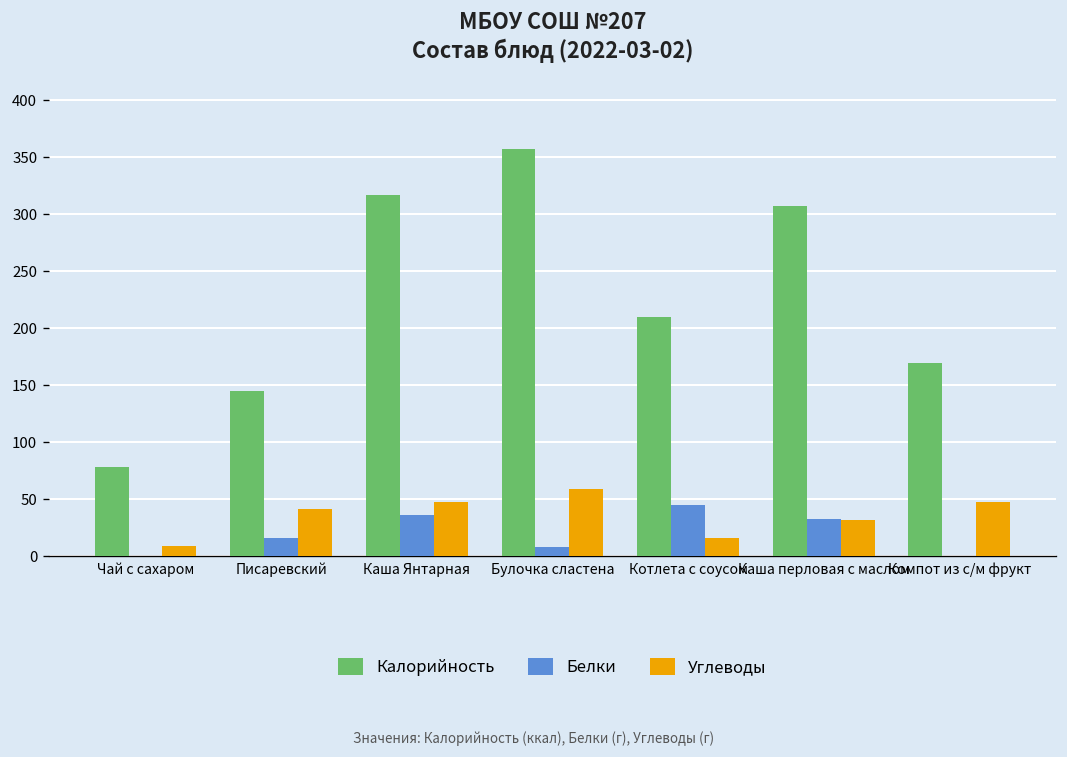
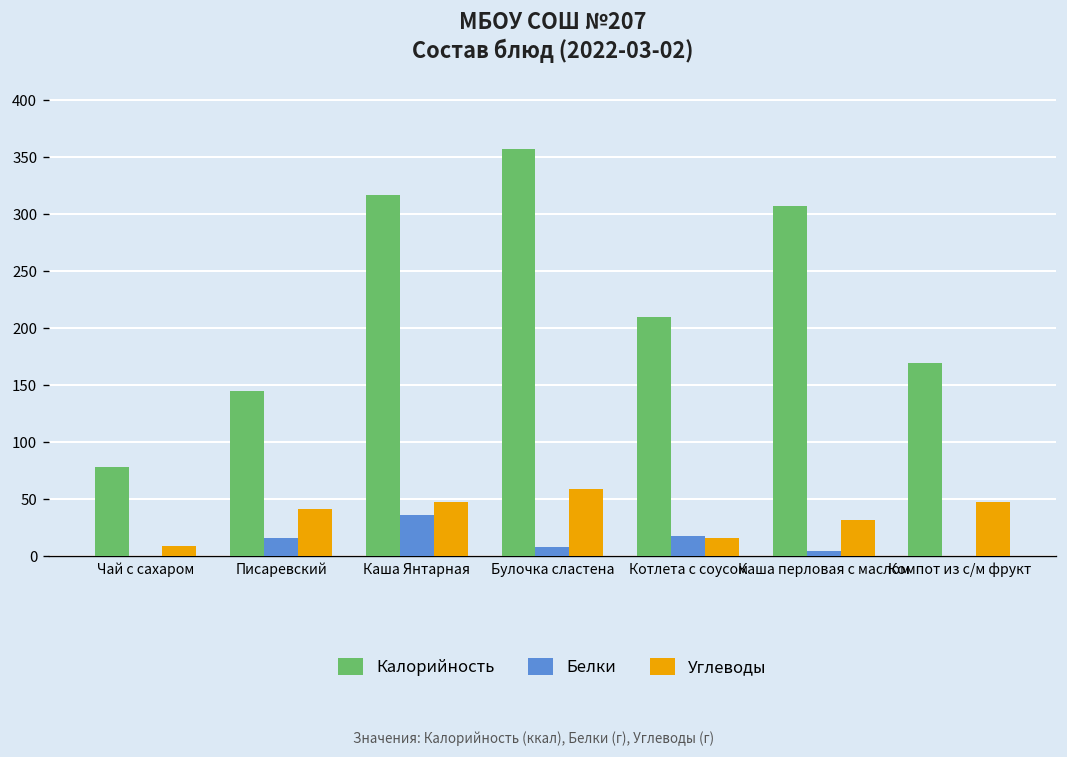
  {
    "Белки": {
      "Чай с сахаром": 0,
      "Писаревский": 20,
      "Каша Янтарная": 40,
      "Булочка сластена": 10,
-     "Котлета с соусом": 50,
-     "Каша перловая с маслом": 30
+     "Котлета с соусом": 20,
+     "Каша перловая с маслом": 10
    }
  }
